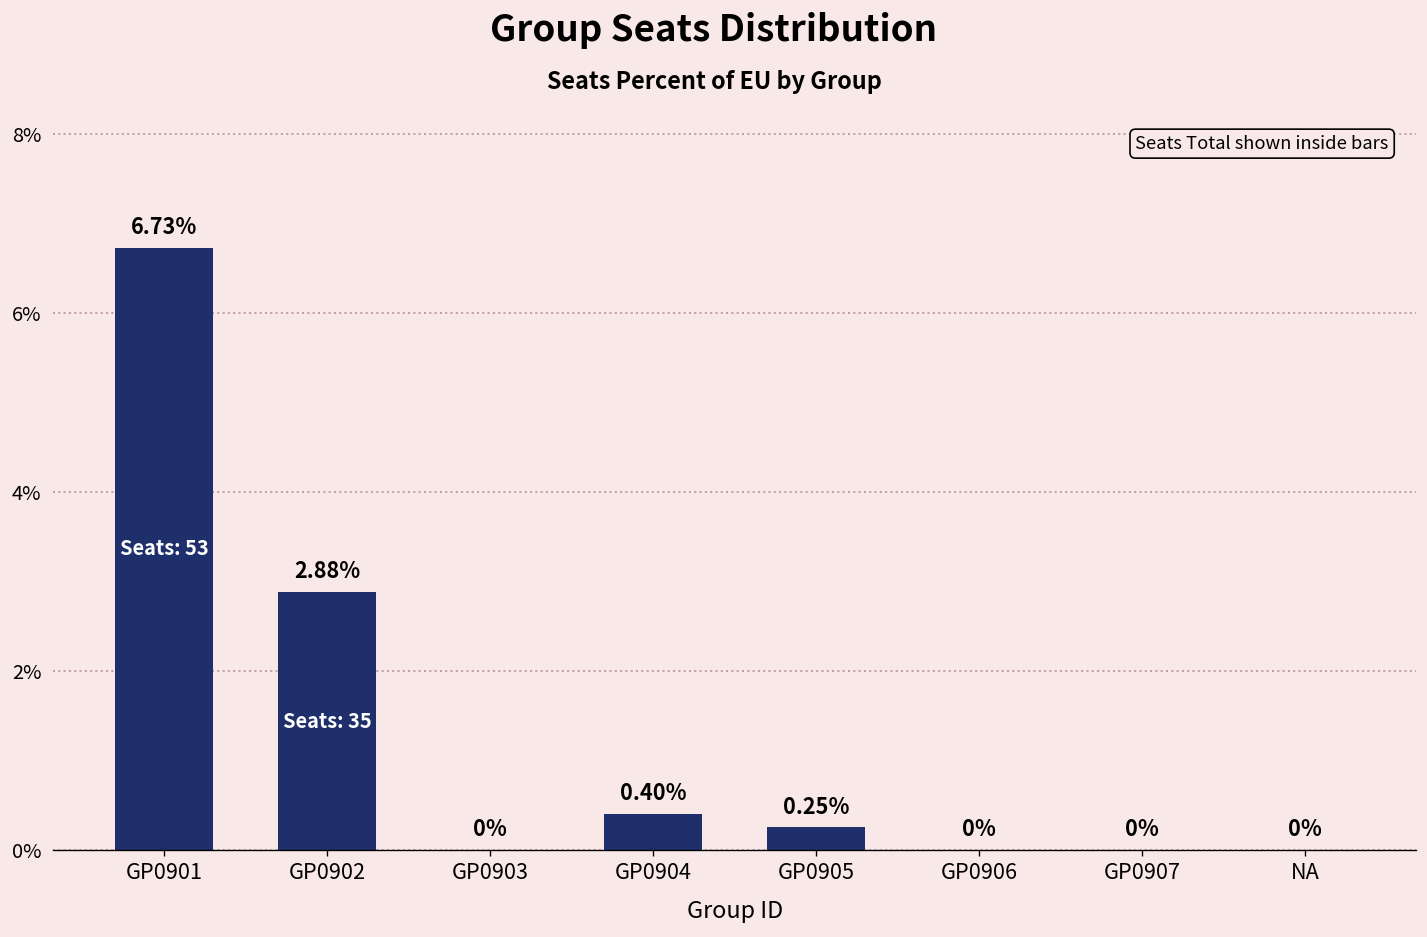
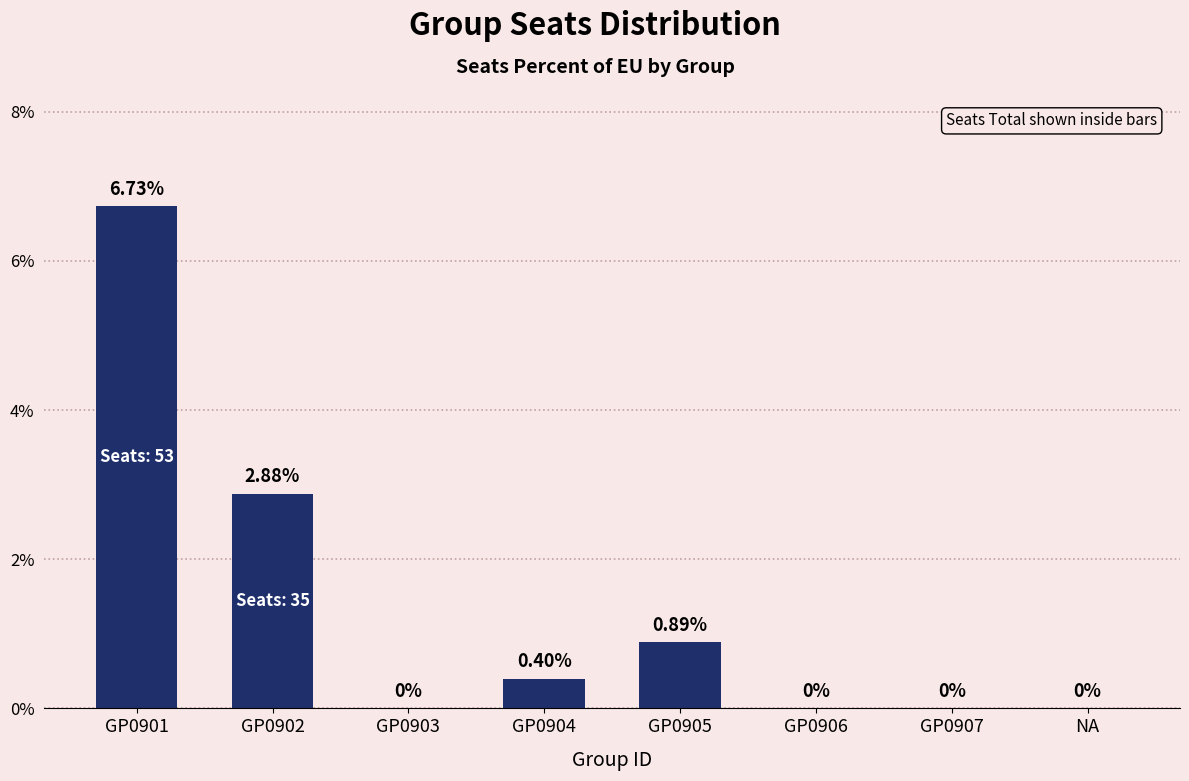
  {
    "GP0901": "6.73%",
    "GP0902": "2.88%",
    "GP0903": "0%",
    "GP0904": "0.40%",
-   "GP0905": "0.25%",
+   "GP0905": "0.89%",
    "GP0906": "0%",
    "GP0907": "0%",
    "NA": "0%"
  }
